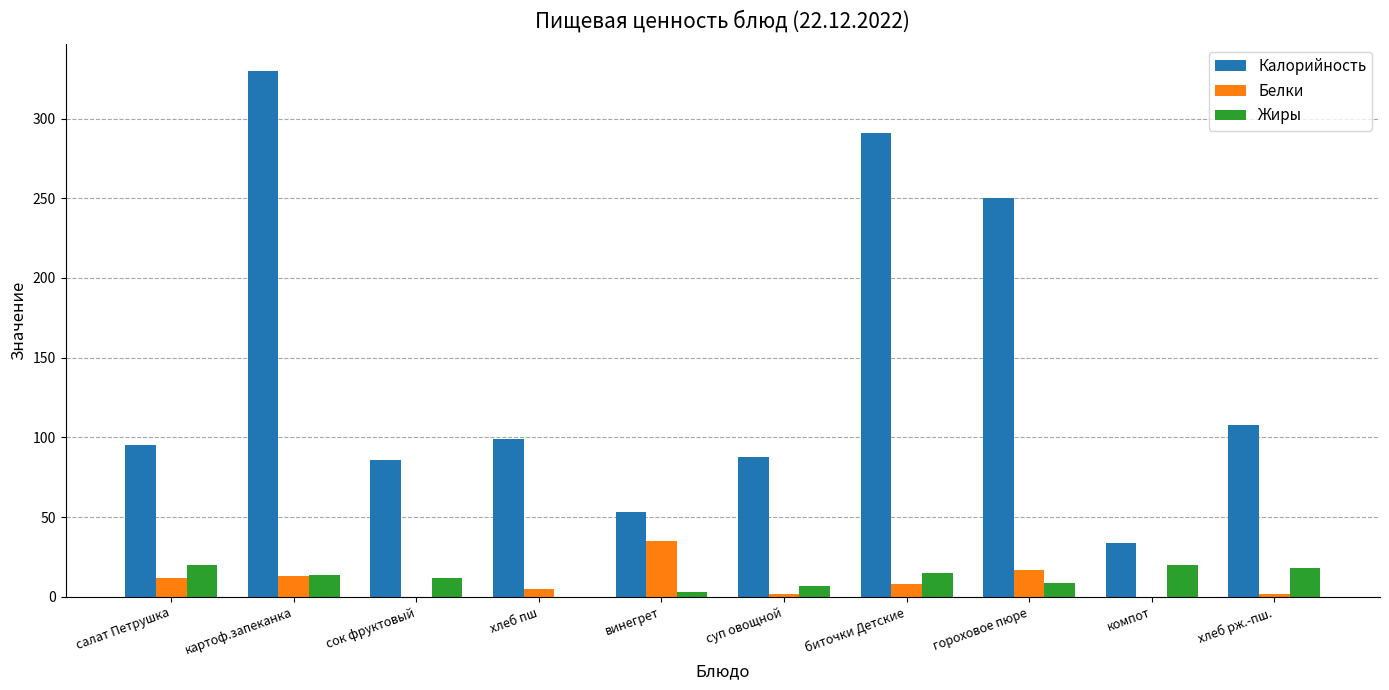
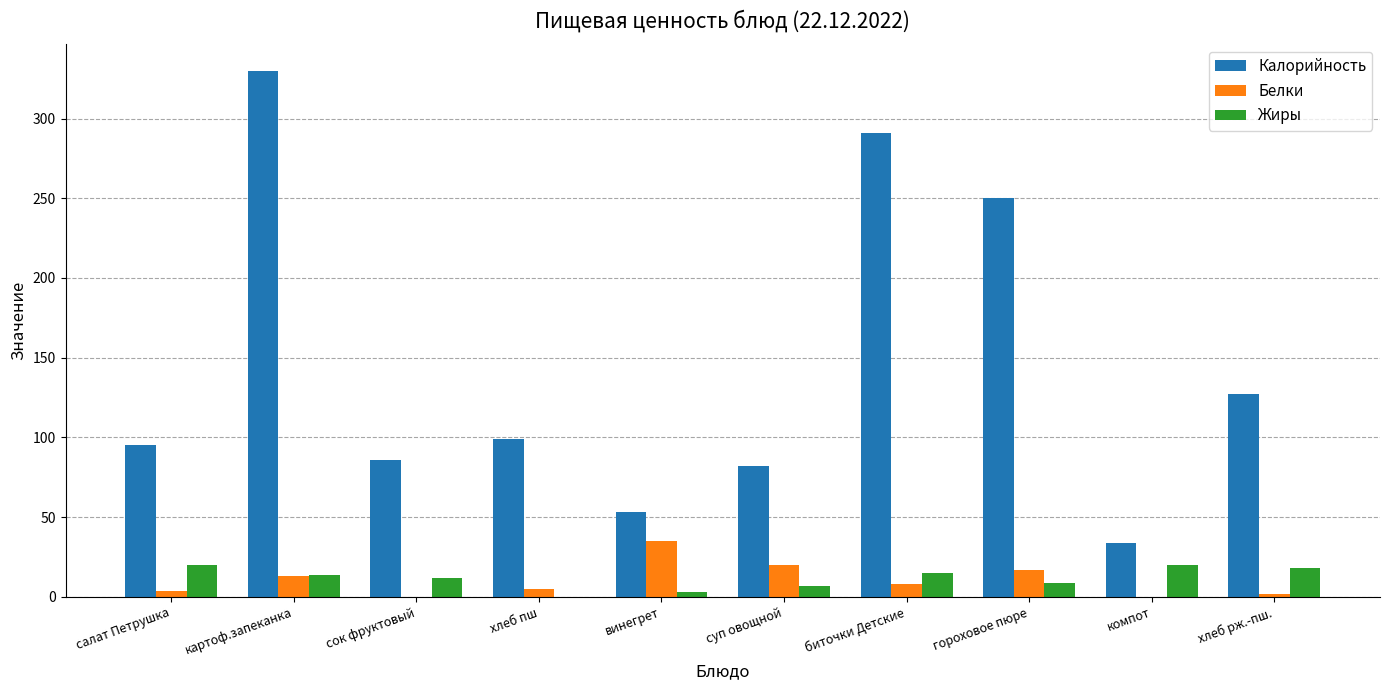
  {
    "Калорийность": {
      "салат Петрушка": 95,
      "картоф.запеканка": 330,
      "сок фруктовый": 86,
      "хлеб пш": 99,
      "винегрет": 53,
-     "суп овощной": 88,
+     "суп овощной": 82,
      "биточки Детские": 291,
      "гороховое пюре": 250,
      "компот": 34,
-     "хлеб рж.-пш.": 108
+     "хлеб рж.-пш.": 127
    },
    "Белки": {
-     "салат Петрушка": 12,
+     "салат Петрушка": 4,
      "картоф.запеканка": 13,
      "сок фруктовый": 0,
      "хлеб пш": 5,
      "винегрет": 35,
-     "суп овощной": 2,
+     "суп овощной": 20,
      "биточки Детские": 8,
      "гороховое пюре": 17,
      "компот": 0,
      "хлеб рж.-пш.": 2
    },
    "Жиры": {
      "салат Петрушка": 20,
      "картоф.запеканка": 14,
      "сок фруктовый": 12,
      "хлеб пш": 0,
      "винегрет": 3,
      "суп овощной": 7,
      "биточки Детские": 15,
      "гороховое пюре": 9,
      "компот": 20,
      "хлеб рж.-пш.": 18
    }
  }
